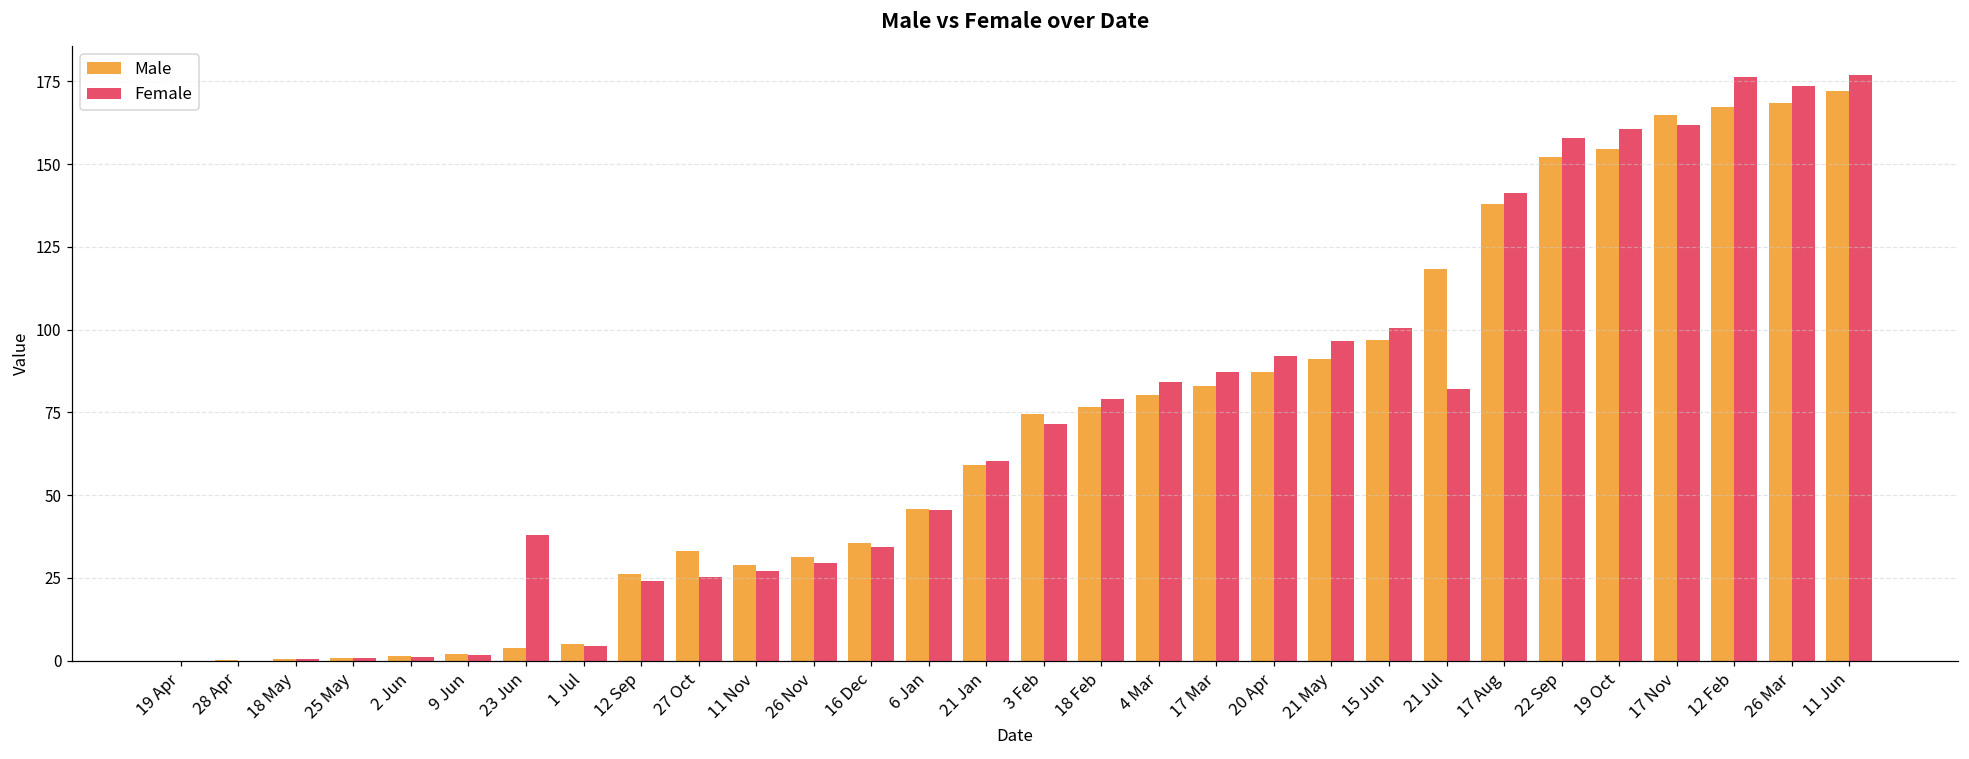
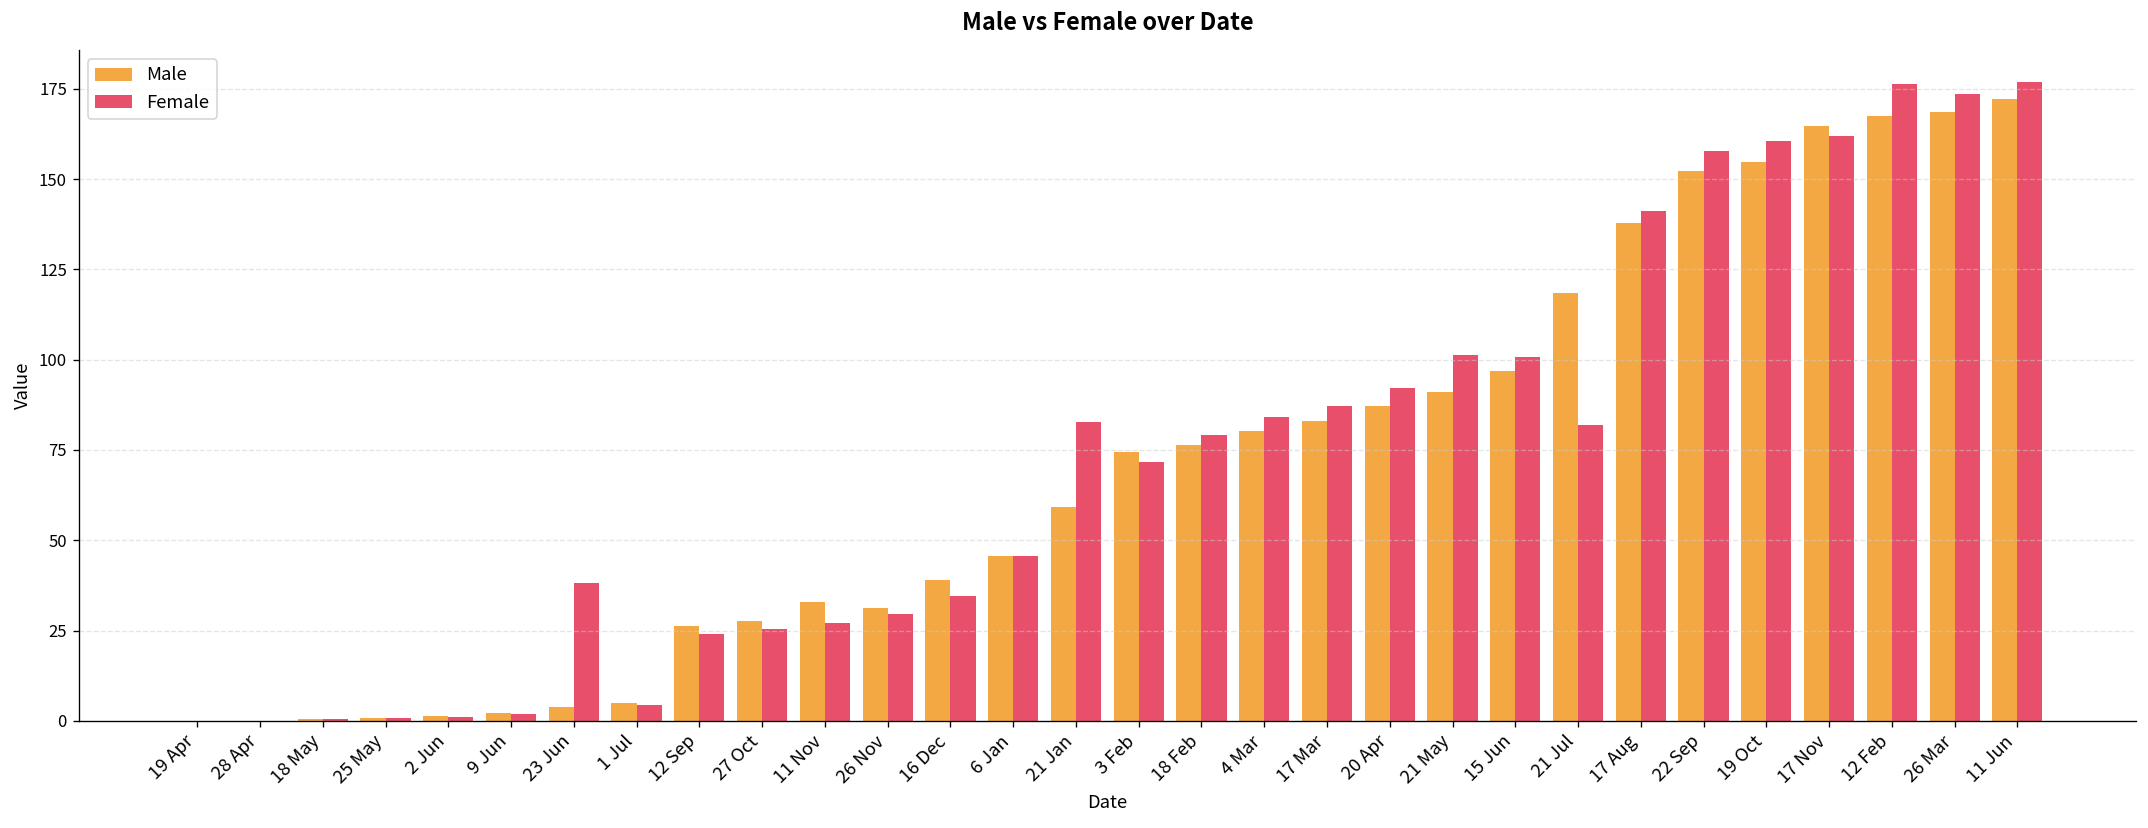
  {
    "Male": {
      "25 May": 1,
      "2 Jun": 1,
      "9 Jun": 2,
      "23 Jun": 4,
      "1 Jul": 5,
      "12 Sep": 26,
-     "27 Oct": 33,
-     "11 Nov": 29,
+     "27 Oct": 28,
+     "11 Nov": 33,
      "26 Nov": 31,
-     "16 Dec": 36,
+     "16 Dec": 39,
      "6 Jan": 46,
      "21 Jan": 59,
      "3 Feb": 75,
      "18 Feb": 77,
      "4 Mar": 80,
      "17 Mar": 83,
      "20 Apr": 87,
      "21 May": 91,
      "15 Jun": 97,
      "21 Jul": 118,
      "17 Aug": 138,
      "22 Sep": 152,
      "19 Oct": 155,
      "17 Nov": 165,
      "12 Feb": 167,
      "26 Mar": 169,
      "11 Jun": 172
    },
    "Female": {
      "2 Jun": 1,
      "9 Jun": 2,
      "23 Jun": 38,
      "1 Jul": 4,
      "12 Sep": 24,
      "27 Oct": 25,
      "11 Nov": 27,
      "26 Nov": 29,
      "16 Dec": 34,
      "6 Jan": 46,
-     "21 Jan": 60,
+     "21 Jan": 83,
      "3 Feb": 72,
      "18 Feb": 79,
      "4 Mar": 84,
      "17 Mar": 87,
      "20 Apr": 92,
-     "21 May": 97,
+     "21 May": 101,
      "15 Jun": 101,
      "21 Jul": 82,
      "17 Aug": 141,
      "22 Sep": 158,
      "19 Oct": 161,
      "17 Nov": 162,
      "12 Feb": 176,
      "26 Mar": 174,
      "11 Jun": 177
    }
  }
